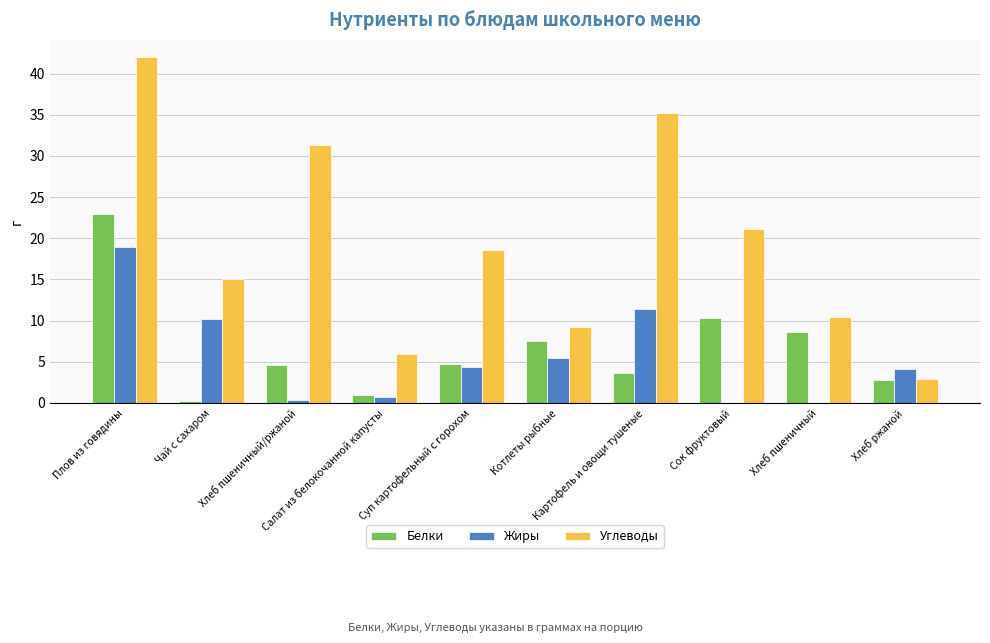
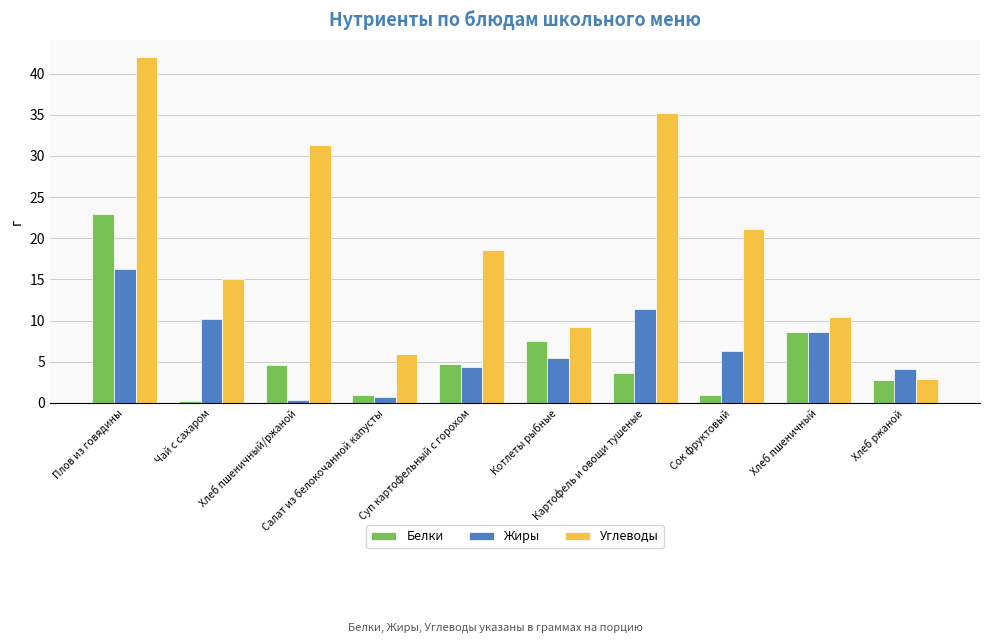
  {
    "Белки": {
      "Плов из говядины": 23,
      "Хлеб пшеничный/ржаной": 5,
      "Салат из белокочанной капусты": 1,
      "Суп картофельный с горохом": 5,
      "Котлеты рыбные": 7,
      "Картофель и овощи тушеные": 4,
-     "Сок фруктовый": 10,
+     "Сок фруктовый": 1,
      "Хлеб пшеничный": 9,
      "Хлеб ржаной": 3
    },
    "Жиры": {
-     "Плов из говядины": 19,
+     "Плов из говядины": 16,
      "Чай с сахаром": 10,
      "Хлеб пшеничный/ржаной": 0,
      "Салат из белокочанной капусты": 1,
      "Суп картофельный с горохом": 4,
      "Котлеты рыбные": 5,
      "Картофель и овощи тушеные": 11,
-     "Сок фруктовый": 0,
-     "Хлеб пшеничный": 0,
+     "Сок фруктовый": 6,
+     "Хлеб пшеничный": 9,
      "Хлеб ржаной": 4
    },
    "Углеводы": {
      "Плов из говядины": 42,
      "Чай с сахаром": 15,
      "Хлеб пшеничный/ржаной": 31,
      "Салат из белокочанной капусты": 6,
      "Суп картофельный с горохом": 19,
      "Котлеты рыбные": 9,
      "Картофель и овощи тушеные": 35,
      "Сок фруктовый": 21,
      "Хлеб пшеничный": 10,
      "Хлеб ржаной": 3
    }
  }
